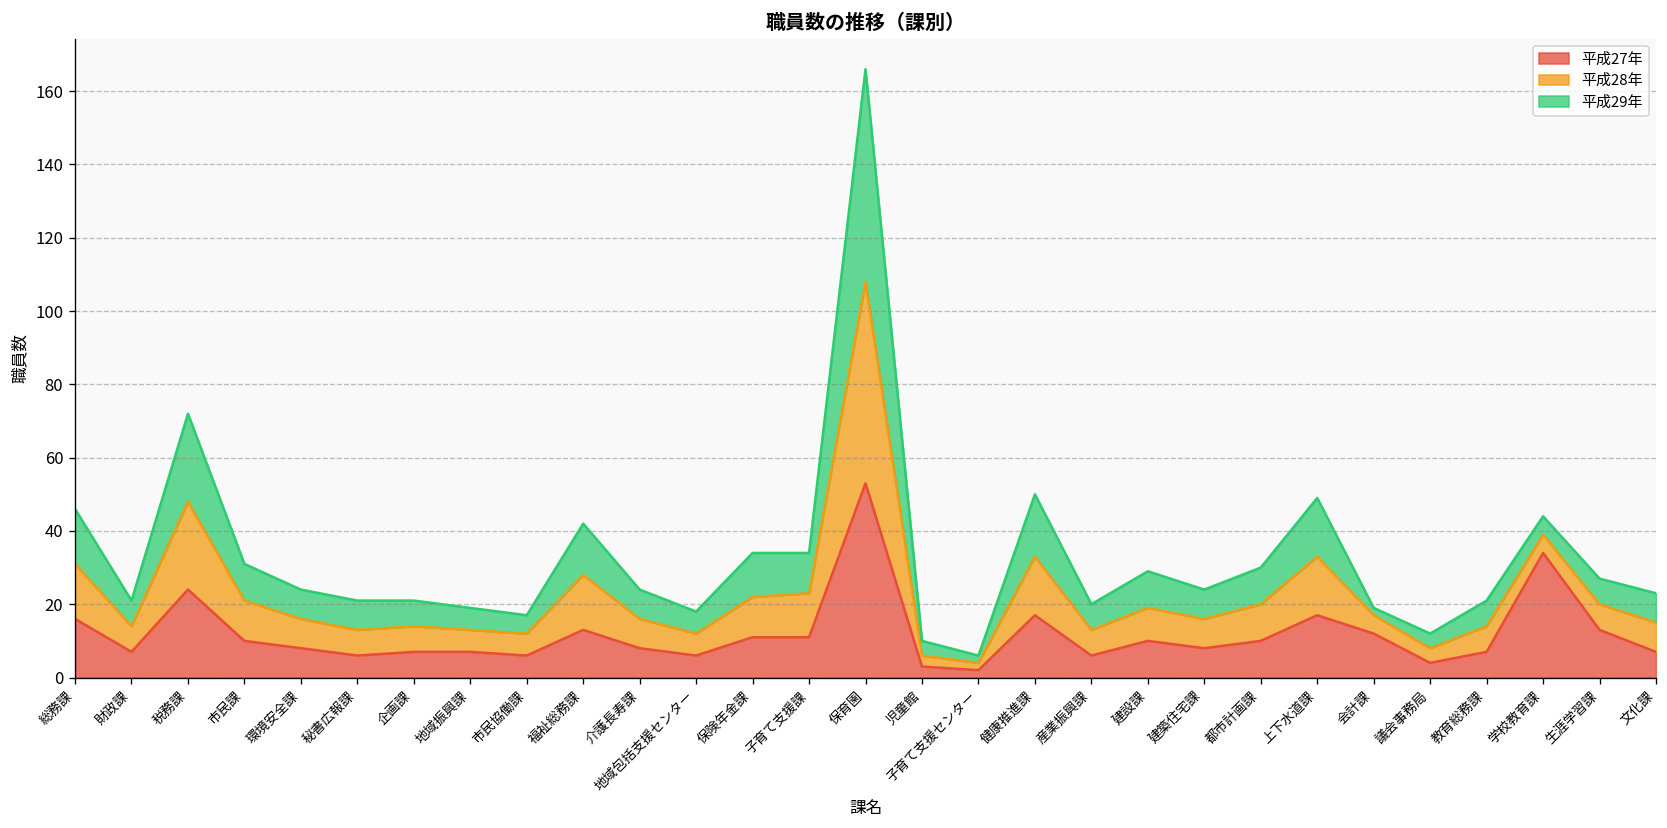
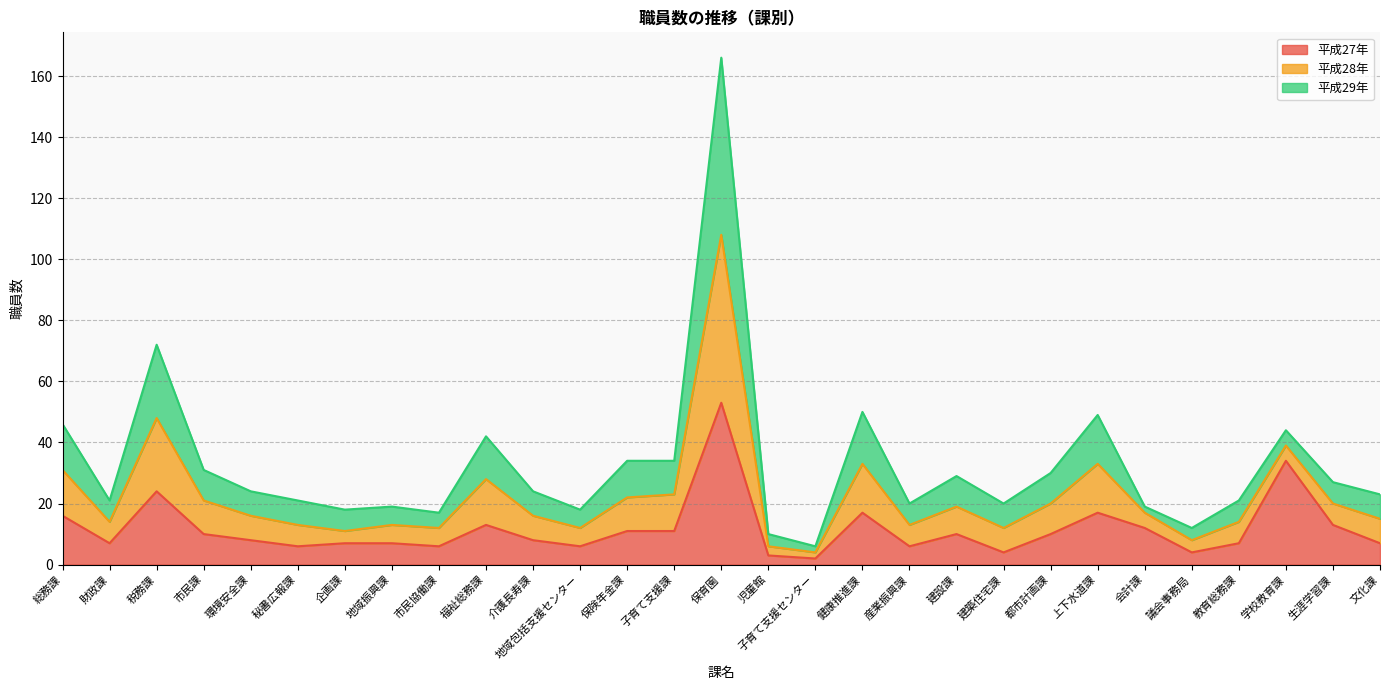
  {
    "平成27年": {
      "総務課": 16,
      "財政課": 7,
      "税務課": 24,
      "市民課": 10,
      "環境安全課": 8,
      "秘書広報課": 6,
      "企画課": 7,
      "地域振興課": 7,
      "市民協働課": 6,
      "福祉総務課": 13,
      "介護長寿課": 8,
      "地域包括支援センター": 6,
      "保険年金課": 11,
      "子育て支援課": 11,
      "保育園": 53,
      "児童館": 3,
      "子育て支援センター": 2,
      "健康推進課": 17,
      "産業振興課": 6,
      "建設課": 10,
-     "建築住宅課": 8,
+     "建築住宅課": 4,
      "都市計画課": 10,
      "上下水道課": 17,
      "会計課": 12,
      "議会事務局": 4,
      "教育総務課": 7,
      "学校教育課": 34,
      "生涯学習課": 13,
      "文化課": 7
    },
    "平成28年": {
      "総務課": 15,
      "財政課": 7,
      "税務課": 24,
      "市民課": 11,
      "環境安全課": 8,
      "秘書広報課": 7,
-     "企画課": 7,
+     "企画課": 4,
      "地域振興課": 6,
      "市民協働課": 6,
      "福祉総務課": 15,
      "介護長寿課": 8,
      "地域包括支援センター": 6,
      "保険年金課": 11,
      "子育て支援課": 12,
      "保育園": 55,
      "児童館": 3,
      "子育て支援センター": 2,
      "健康推進課": 16,
      "産業振興課": 7,
      "建設課": 9,
      "建築住宅課": 8,
      "都市計画課": 10,
      "上下水道課": 16,
      "会計課": 5,
      "議会事務局": 4,
      "教育総務課": 7,
      "学校教育課": 5,
      "生涯学習課": 7,
      "文化課": 8
    },
    "平成29年": {
      "総務課": 15,
      "財政課": 7,
      "税務課": 24,
      "市民課": 10,
      "環境安全課": 8,
      "秘書広報課": 8,
      "企画課": 7,
      "地域振興課": 6,
      "市民協働課": 5,
      "福祉総務課": 14,
      "介護長寿課": 8,
      "地域包括支援センター": 6,
      "保険年金課": 12,
      "子育て支援課": 11,
      "保育園": 58,
      "児童館": 4,
      "子育て支援センター": 2,
      "健康推進課": 17,
      "産業振興課": 7,
      "建設課": 10,
      "建築住宅課": 8,
      "都市計画課": 10,
      "上下水道課": 16,
      "会計課": 2,
      "議会事務局": 4,
      "教育総務課": 7,
      "学校教育課": 5,
      "生涯学習課": 7,
      "文化課": 8
    }
  }
